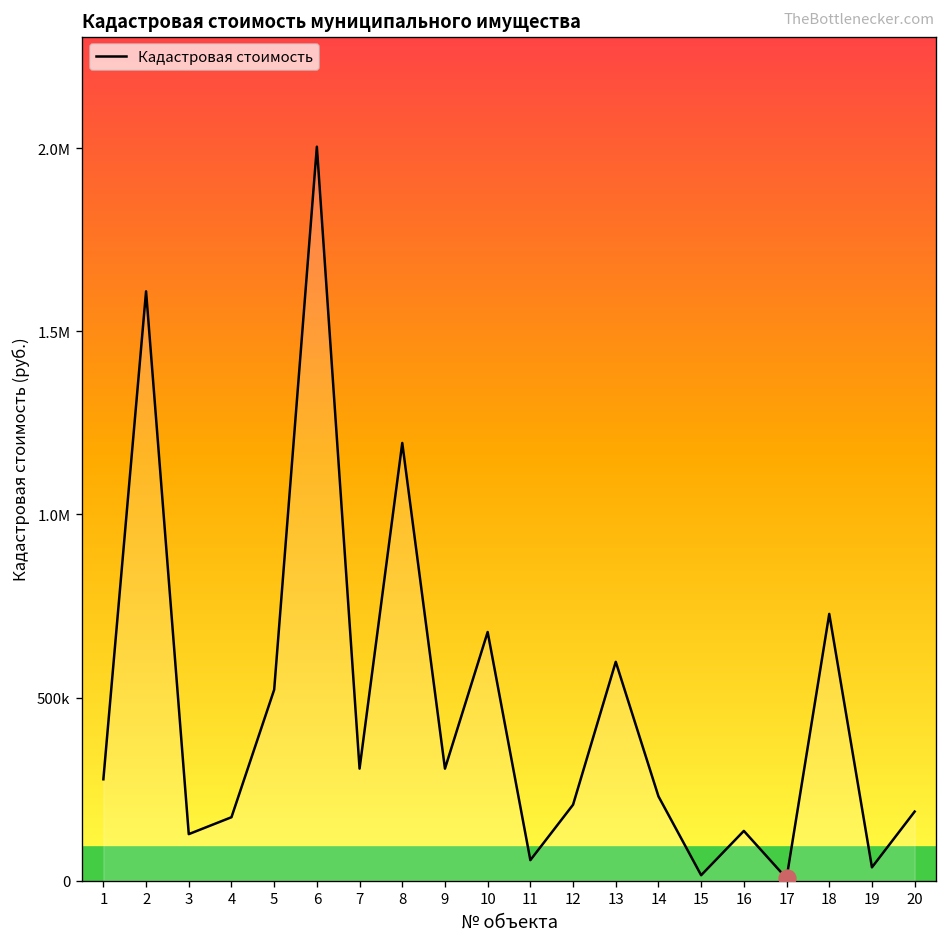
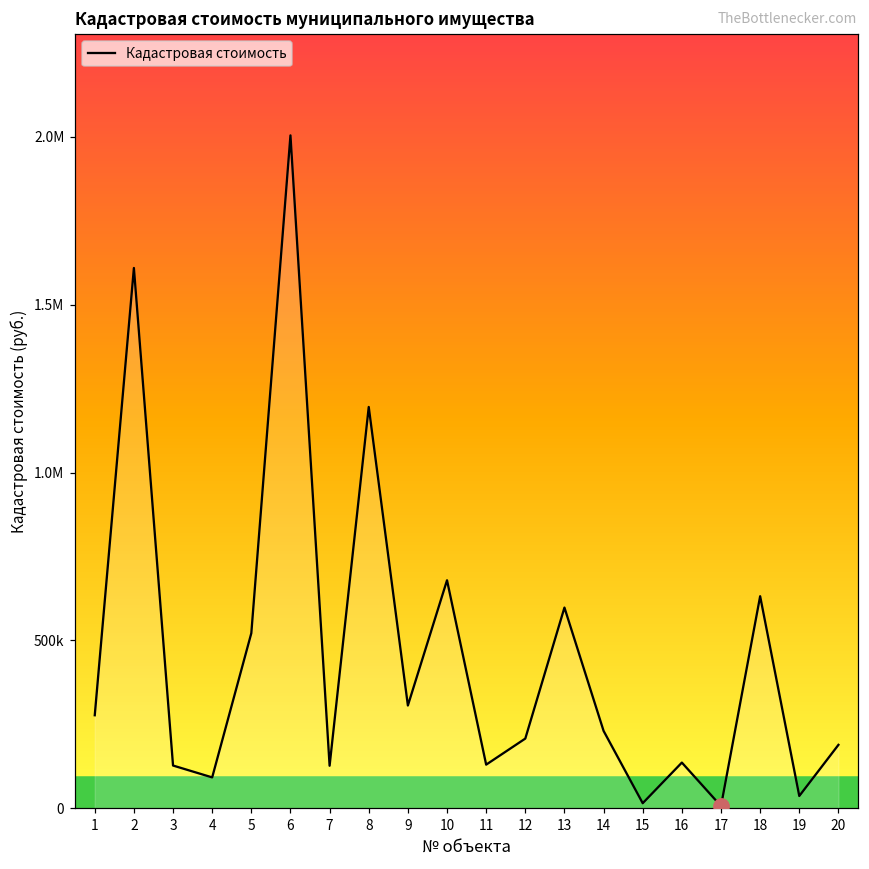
  {
    "Кадастровая стоимость": {
      "1": 280000,
      "2": 1610000,
      "3": 130000,
-     "4": 170000,
+     "4": 90000,
      "5": 520000,
      "6": 2000000,
-     "7": 310000,
+     "7": 130000,
      "8": 1200000,
      "9": 310000,
      "10": 680000,
-     "11": 60000,
+     "11": 130000,
      "12": 210000,
      "13": 600000,
      "14": 230000,
      "15": 10000,
      "16": 140000,
-     "18": 730000,
+     "18": 630000,
      "19": 40000,
      "20": 190000
    }
  }
